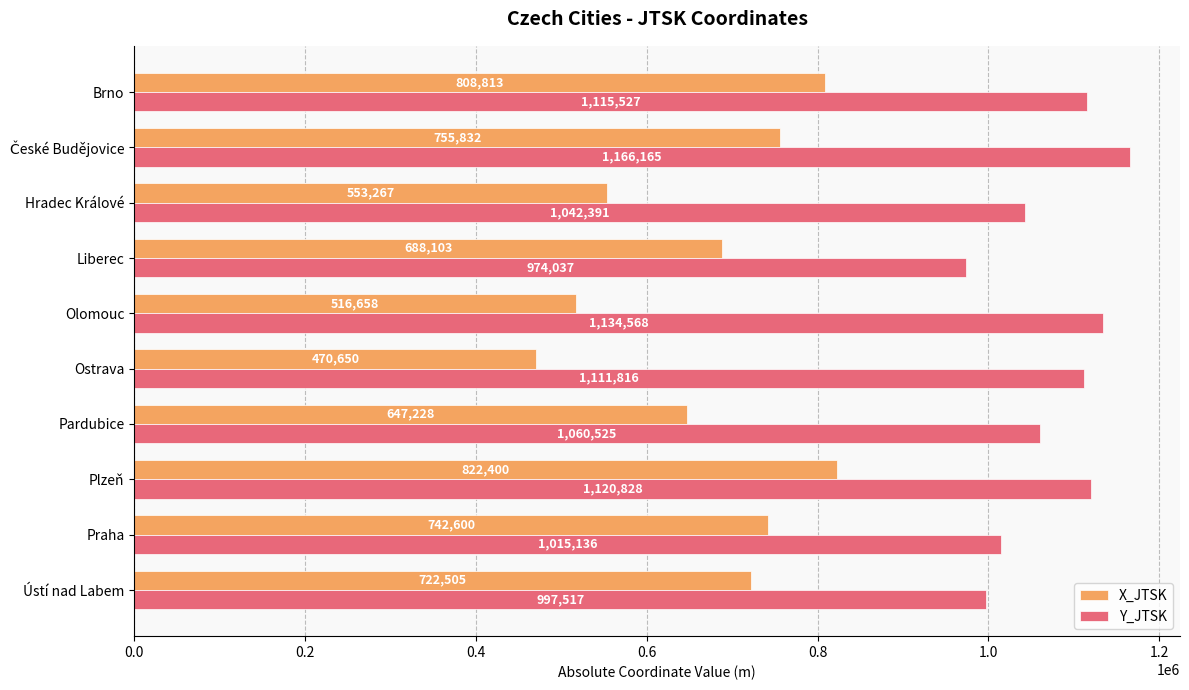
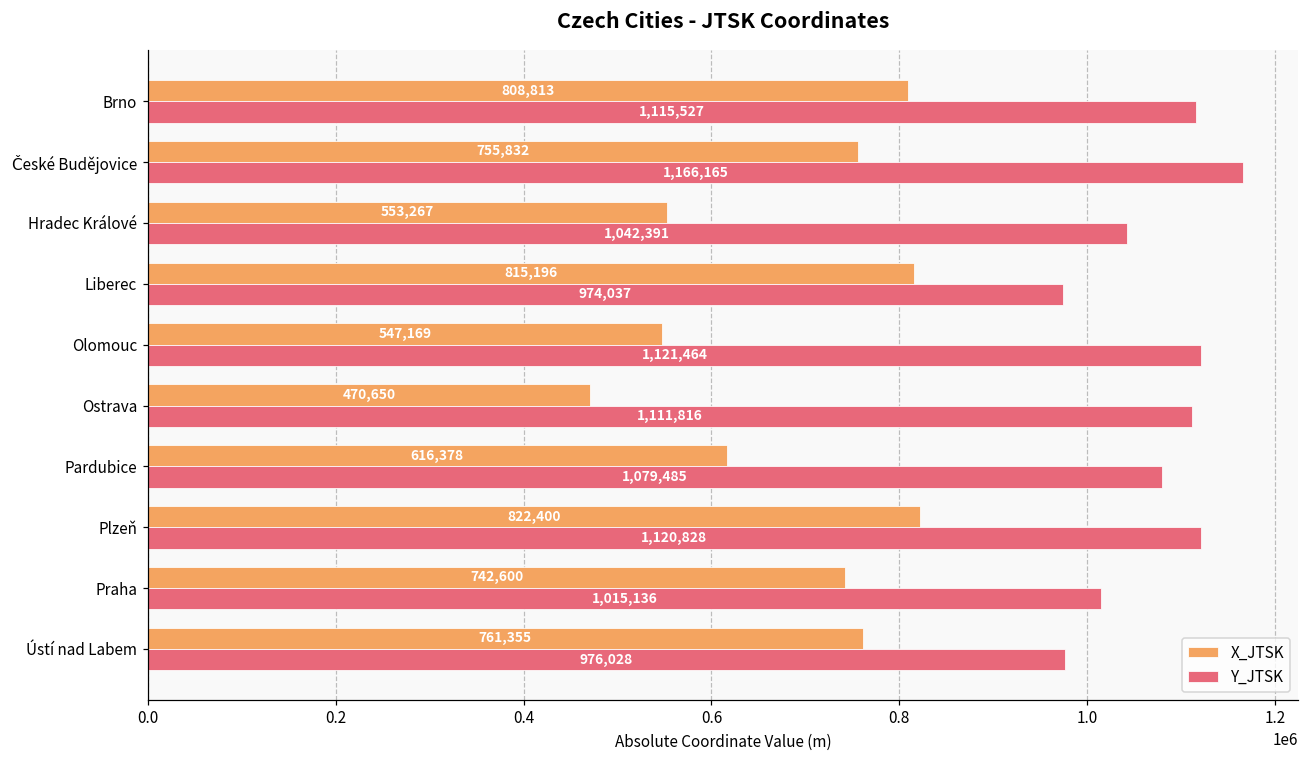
  {
    "X_JTSK": {
      "Brno": "808,813",
      "České Budějovice": "755,832",
      "Hradec Králové": "553,267",
-     "Liberec": "688,103",
-     "Olomouc": "516,658",
+     "Liberec": "815,196",
+     "Olomouc": "547,169",
      "Ostrava": "470,650",
-     "Pardubice": "647,228",
+     "Pardubice": "616,378",
      "Plzeň": "822,400",
      "Praha": "742,600",
-     "Ústí nad Labem": "722,505"
+     "Ústí nad Labem": "761,355"
    },
    "Y_JTSK": {
      "Brno": "1,115,527",
      "České Budějovice": "1,166,165",
      "Hradec Králové": "1,042,391",
      "Liberec": "974,037",
-     "Olomouc": "1,134,568",
+     "Olomouc": "1,121,464",
      "Ostrava": "1,111,816",
-     "Pardubice": "1,060,525",
+     "Pardubice": "1,079,485",
      "Plzeň": "1,120,828",
      "Praha": "1,015,136",
-     "Ústí nad Labem": "997,517"
+     "Ústí nad Labem": "976,028"
    }
  }
